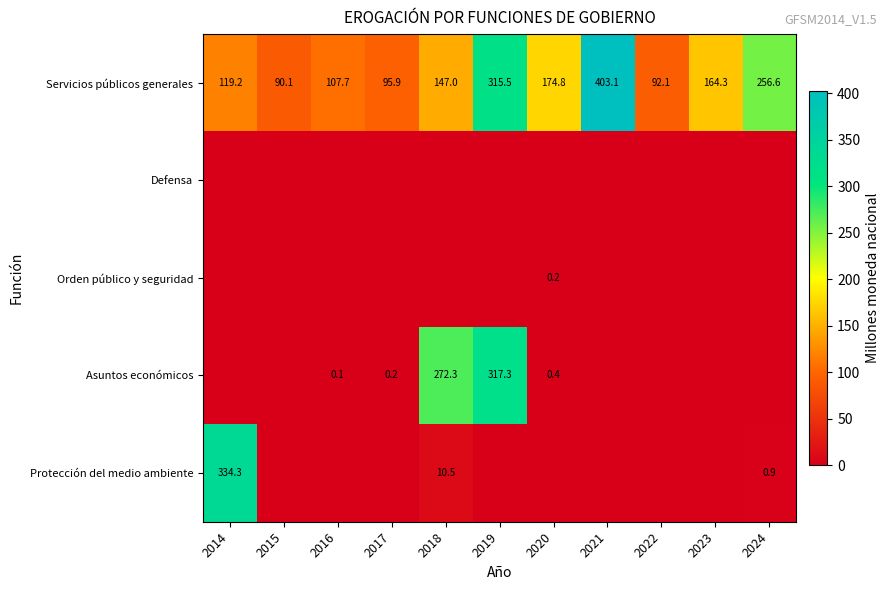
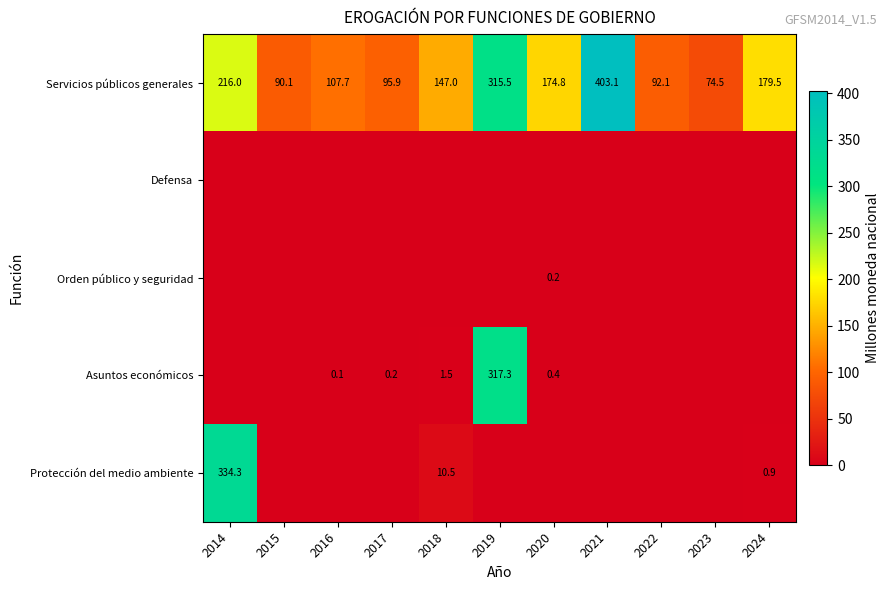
  {
    "Servicios públicos generales": {
-     "2014": 119.2,
+     "2014": 216.0,
      "2015": 90.1,
      "2016": 107.7,
      "2017": 95.9,
      "2018": 147.0,
      "2019": 315.5,
      "2020": 174.8,
      "2021": 403.1,
      "2022": 92.1,
-     "2023": 164.3,
-     "2024": 256.6
+     "2023": 74.5,
+     "2024": 179.5
    },
    "Orden público y seguridad": {
      "2020": 0.2
    },
    "Asuntos económicos": {
      "2016": 0.1,
      "2017": 0.2,
-     "2018": 272.3,
+     "2018": 1.5,
      "2019": 317.3,
      "2020": 0.4
    },
    "Protección del medio ambiente": {
      "2014": 334.3,
      "2018": 10.5,
      "2024": 0.9
    }
  }
